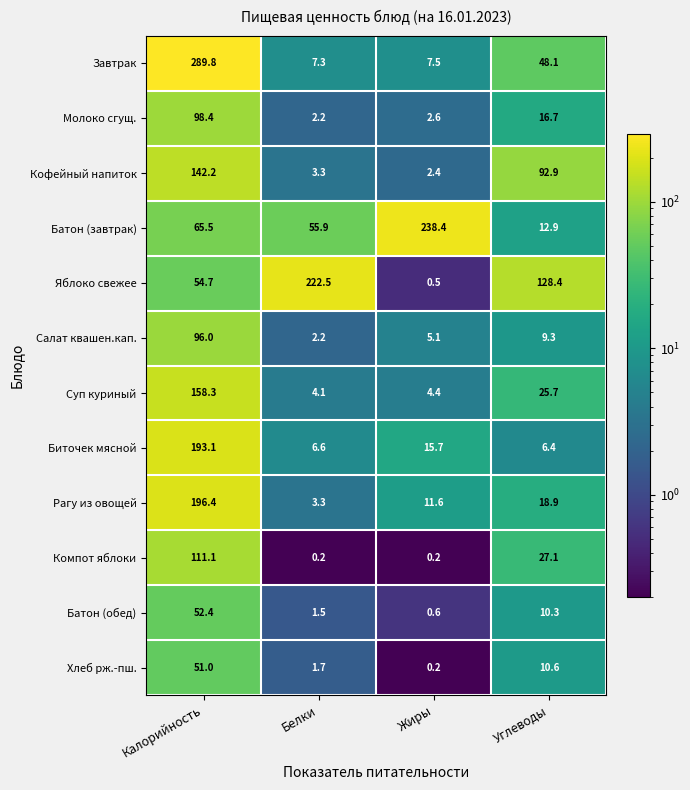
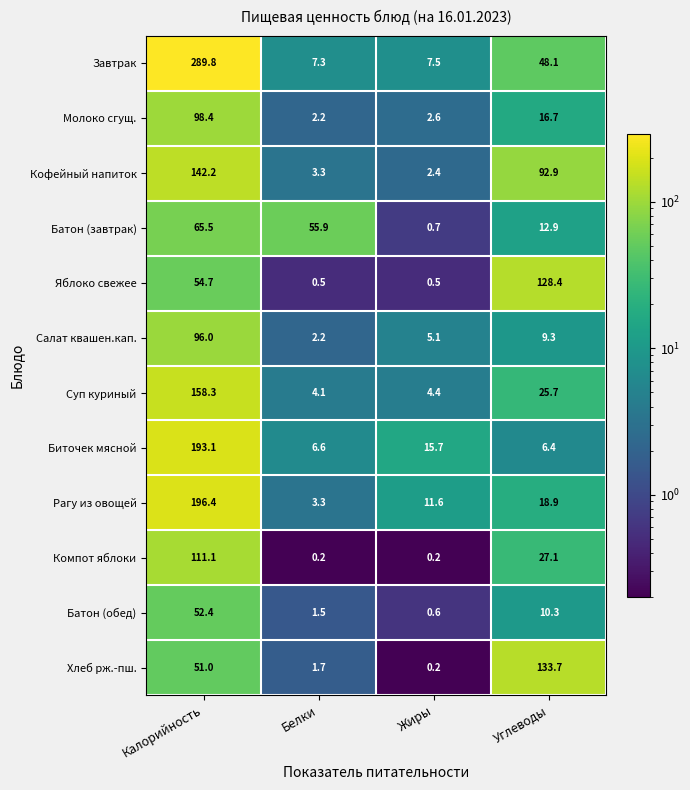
  {
    "Завтрак": {
      "Калорийность": 289.8,
      "Белки": 7.3,
      "Жиры": 7.5,
      "Углеводы": 48.1
    },
    "Молоко сгущ.": {
      "Калорийность": 98.4,
      "Белки": 2.2,
      "Жиры": 2.6,
      "Углеводы": 16.7
    },
    "Кофейный напиток": {
      "Калорийность": 142.2,
      "Белки": 3.3,
      "Жиры": 2.4,
      "Углеводы": 92.9
    },
    "Батон (завтрак)": {
      "Калорийность": 65.5,
      "Белки": 55.9,
-     "Жиры": 238.4,
+     "Жиры": 0.7,
      "Углеводы": 12.9
    },
    "Яблоко свежее": {
      "Калорийность": 54.7,
-     "Белки": 222.5,
+     "Белки": 0.5,
      "Жиры": 0.5,
      "Углеводы": 128.4
    },
    "Салат квашен.кап.": {
      "Калорийность": 96.0,
      "Белки": 2.2,
      "Жиры": 5.1,
      "Углеводы": 9.3
    },
    "Суп куриный": {
      "Калорийность": 158.3,
      "Белки": 4.1,
      "Жиры": 4.4,
      "Углеводы": 25.7
    },
    "Биточек мясной": {
      "Калорийность": 193.1,
      "Белки": 6.6,
      "Жиры": 15.7,
      "Углеводы": 6.4
    },
    "Рагу из овощей": {
      "Калорийность": 196.4,
      "Белки": 3.3,
      "Жиры": 11.6,
      "Углеводы": 18.9
    },
    "Компот яблоки": {
      "Калорийность": 111.1,
      "Белки": 0.2,
      "Жиры": 0.2,
      "Углеводы": 27.1
    },
    "Батон (обед)": {
      "Калорийность": 52.4,
      "Белки": 1.5,
      "Жиры": 0.6,
      "Углеводы": 10.3
    },
    "Хлеб рж.-пш.": {
      "Калорийность": 51.0,
      "Белки": 1.7,
      "Жиры": 0.2,
-     "Углеводы": 10.6
+     "Углеводы": 133.7
    }
  }
